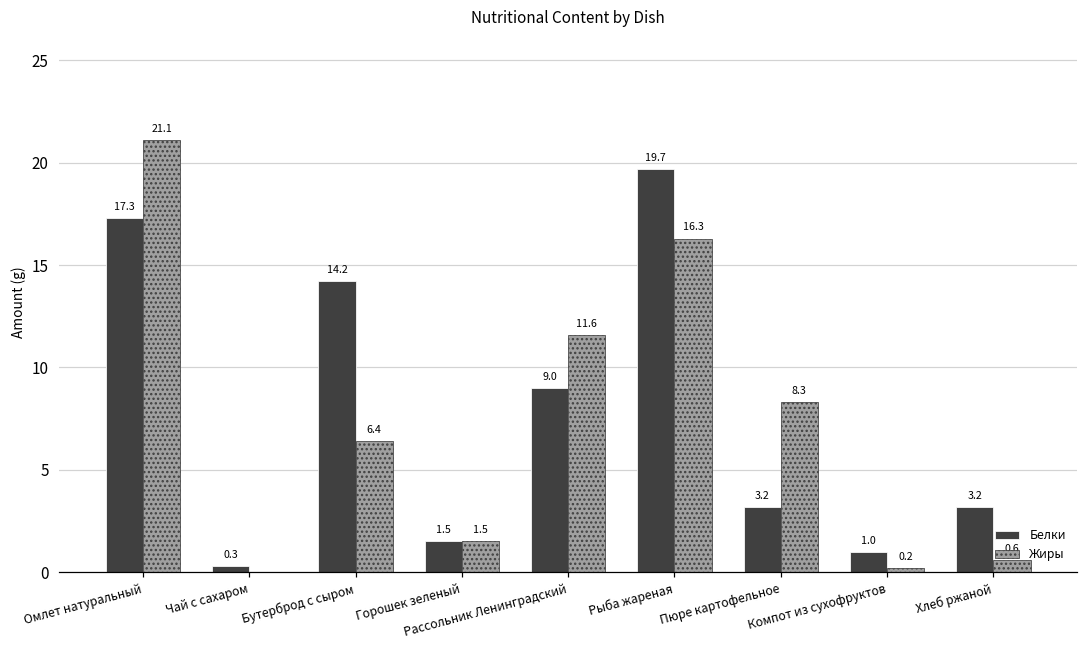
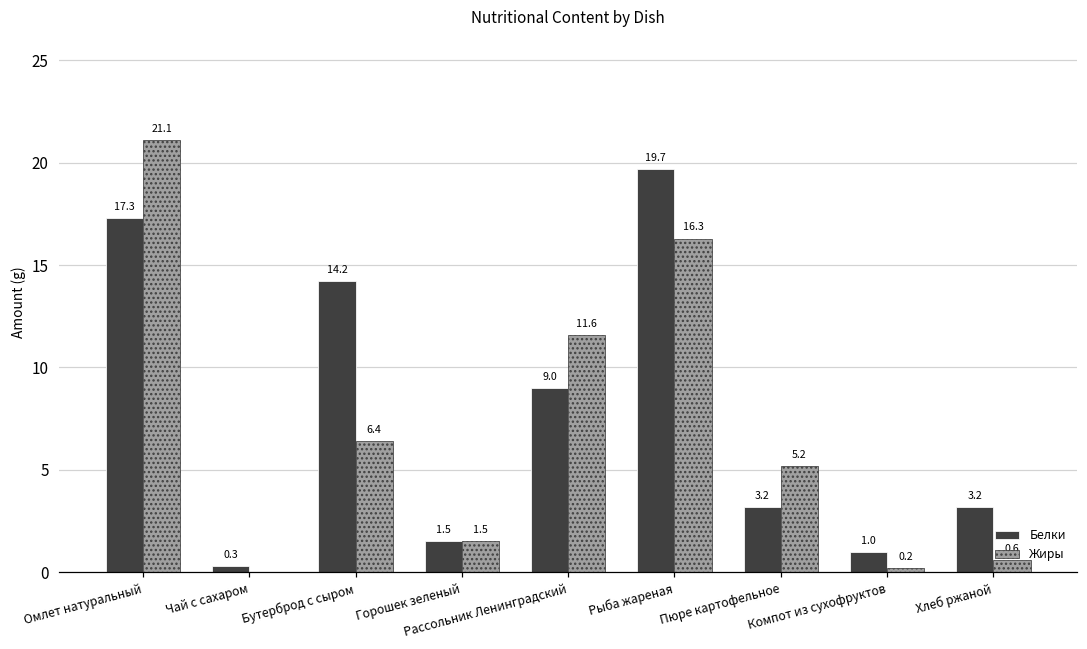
  {
    "Белки": {
      "Омлет натуральный": 17.3,
      "Чай с сахаром": 0.3,
      "Бутерброд с сыром": 14.2,
      "Горошек зеленый": 1.5,
      "Рассольник Ленинградский": 9.0,
      "Рыба жареная": 19.7,
      "Пюре картофельное": 3.2,
      "Компот из сухофруктов": 1.0,
      "Хлеб ржаной": 3.2
    },
    "Жиры": {
      "Омлет натуральный": 21.1,
      "Бутерброд с сыром": 6.4,
      "Горошек зеленый": 1.5,
      "Рассольник Ленинградский": 11.6,
      "Рыба жареная": 16.3,
-     "Пюре картофельное": 8.3,
+     "Пюре картофельное": 5.2,
      "Компот из сухофруктов": 0.2,
      "Хлеб ржаной": 0.6
    }
  }
